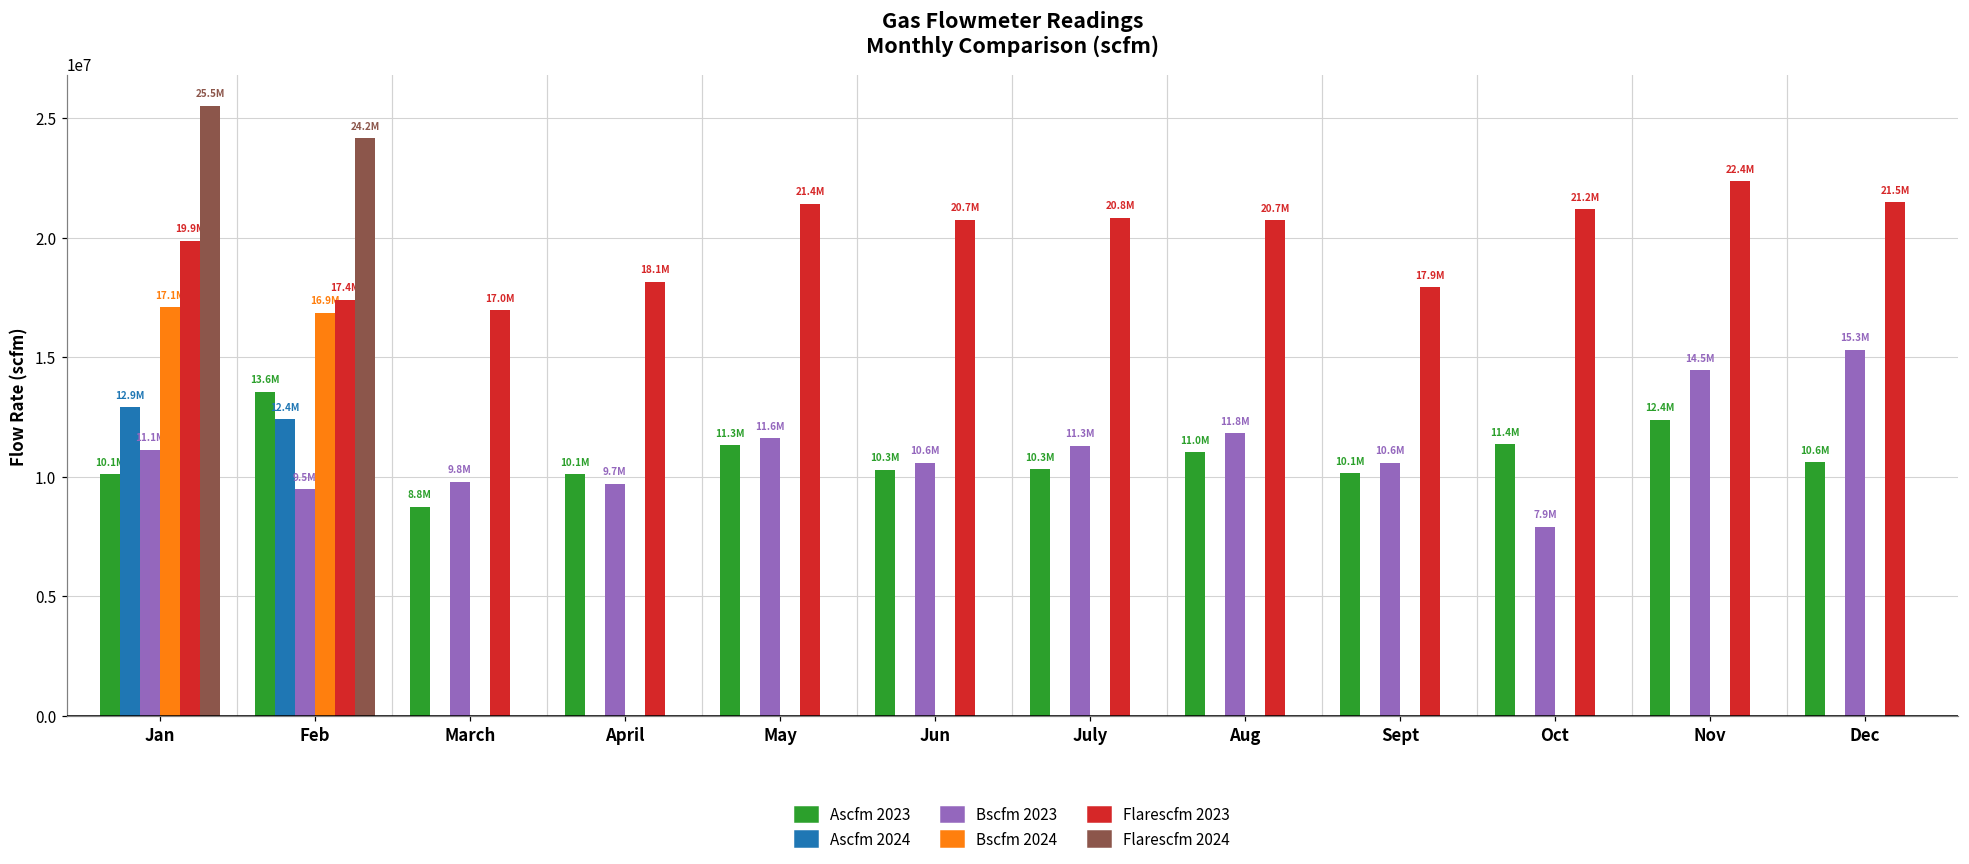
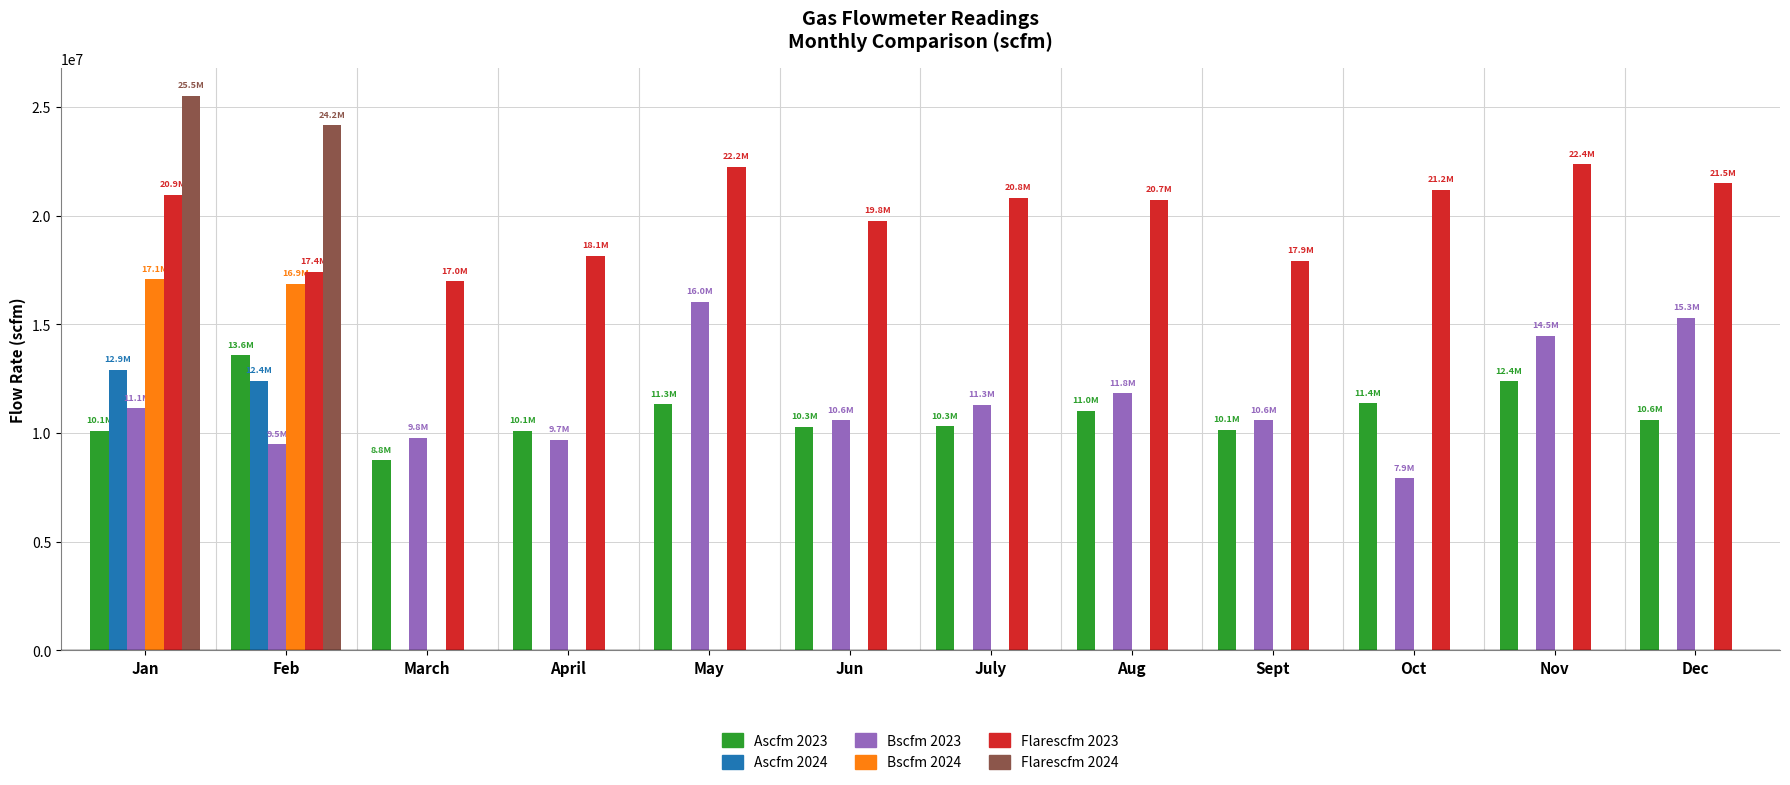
  {
    "Ascfm 2023": {
      "Jan": "10.1M",
      "Feb": "13.6M",
      "March": "8.8M",
      "April": "10.1M",
      "May": "11.3M",
      "Jun": "10.3M",
      "July": "10.3M",
      "Aug": "11.0M",
      "Sept": "10.1M",
      "Oct": "11.4M",
      "Nov": "12.4M",
      "Dec": "10.6M"
    },
    "Ascfm 2024": {
      "Jan": "12.9M",
      "Feb": "12.4M"
    },
    "Bscfm 2023": {
      "Jan": "11.1M",
      "Feb": "9.5M",
      "March": "9.8M",
      "April": "9.7M",
-     "May": "11.6M",
+     "May": "16.0M",
      "Jun": "10.6M",
      "July": "11.3M",
      "Aug": "11.8M",
      "Sept": "10.6M",
      "Oct": "7.9M",
      "Nov": "14.5M",
      "Dec": "15.3M"
    },
    "Bscfm 2024": {
      "Jan": "17.1M",
      "Feb": "16.9M"
    },
    "Flarescfm 2023": {
-     "Jan": "19.9M",
+     "Jan": "20.9M",
      "Feb": "17.4M",
      "March": "17.0M",
      "April": "18.1M",
-     "May": "21.4M",
-     "Jun": "20.7M",
+     "May": "22.2M",
+     "Jun": "19.8M",
      "July": "20.8M",
      "Aug": "20.7M",
      "Sept": "17.9M",
      "Oct": "21.2M",
      "Nov": "22.4M",
      "Dec": "21.5M"
    },
    "Flarescfm 2024": {
      "Jan": "25.5M",
      "Feb": "24.2M"
    }
  }
